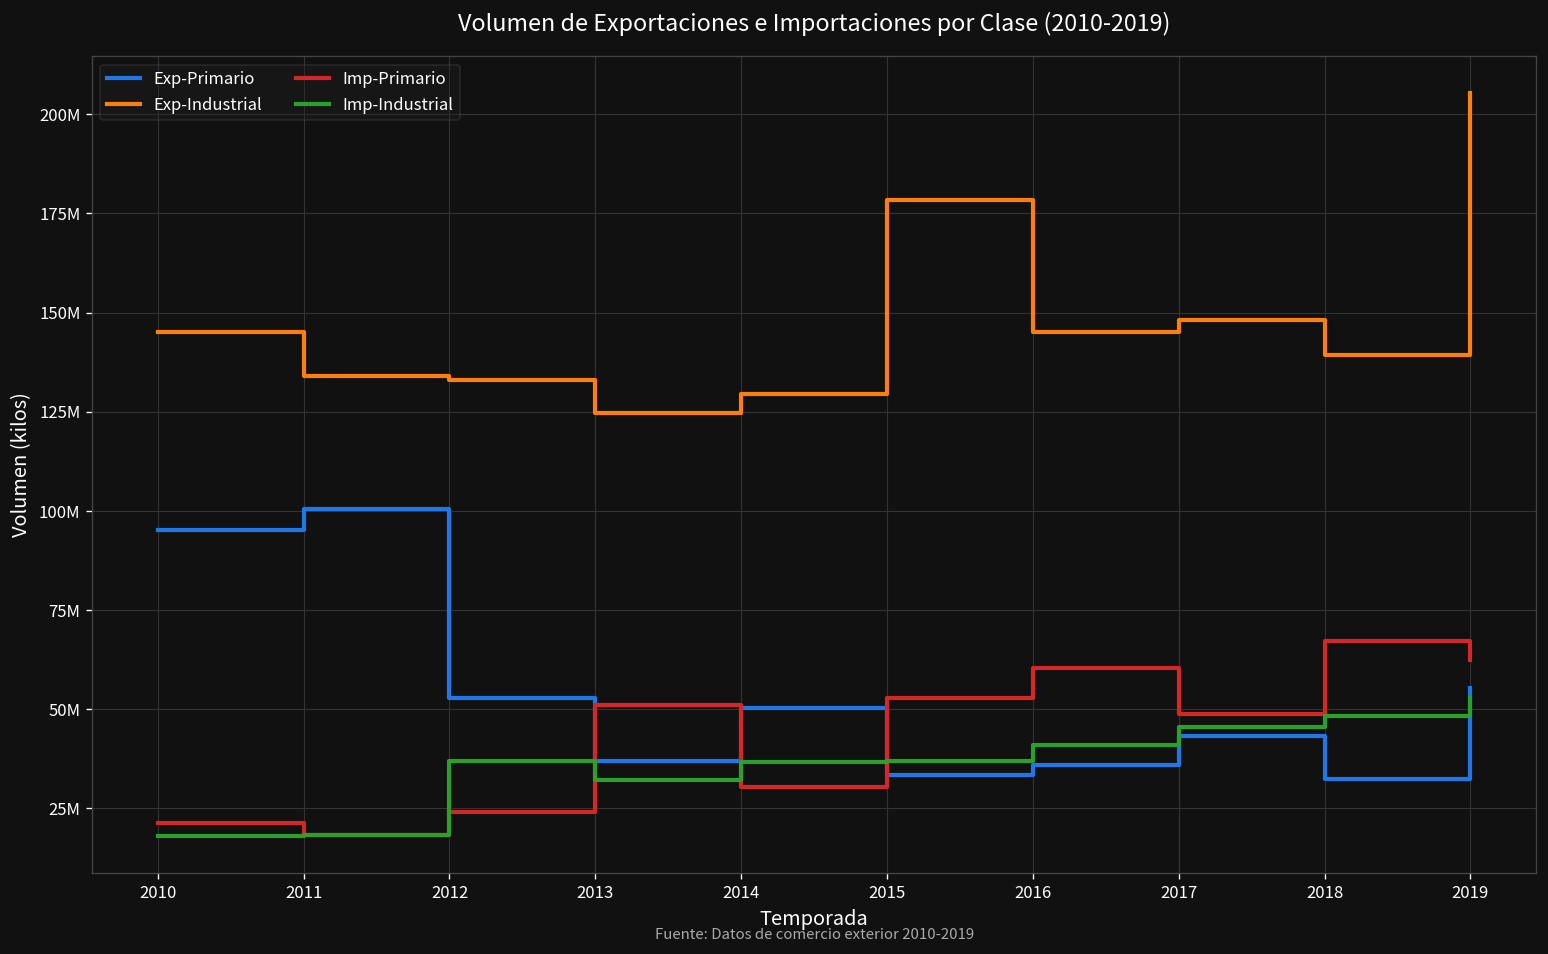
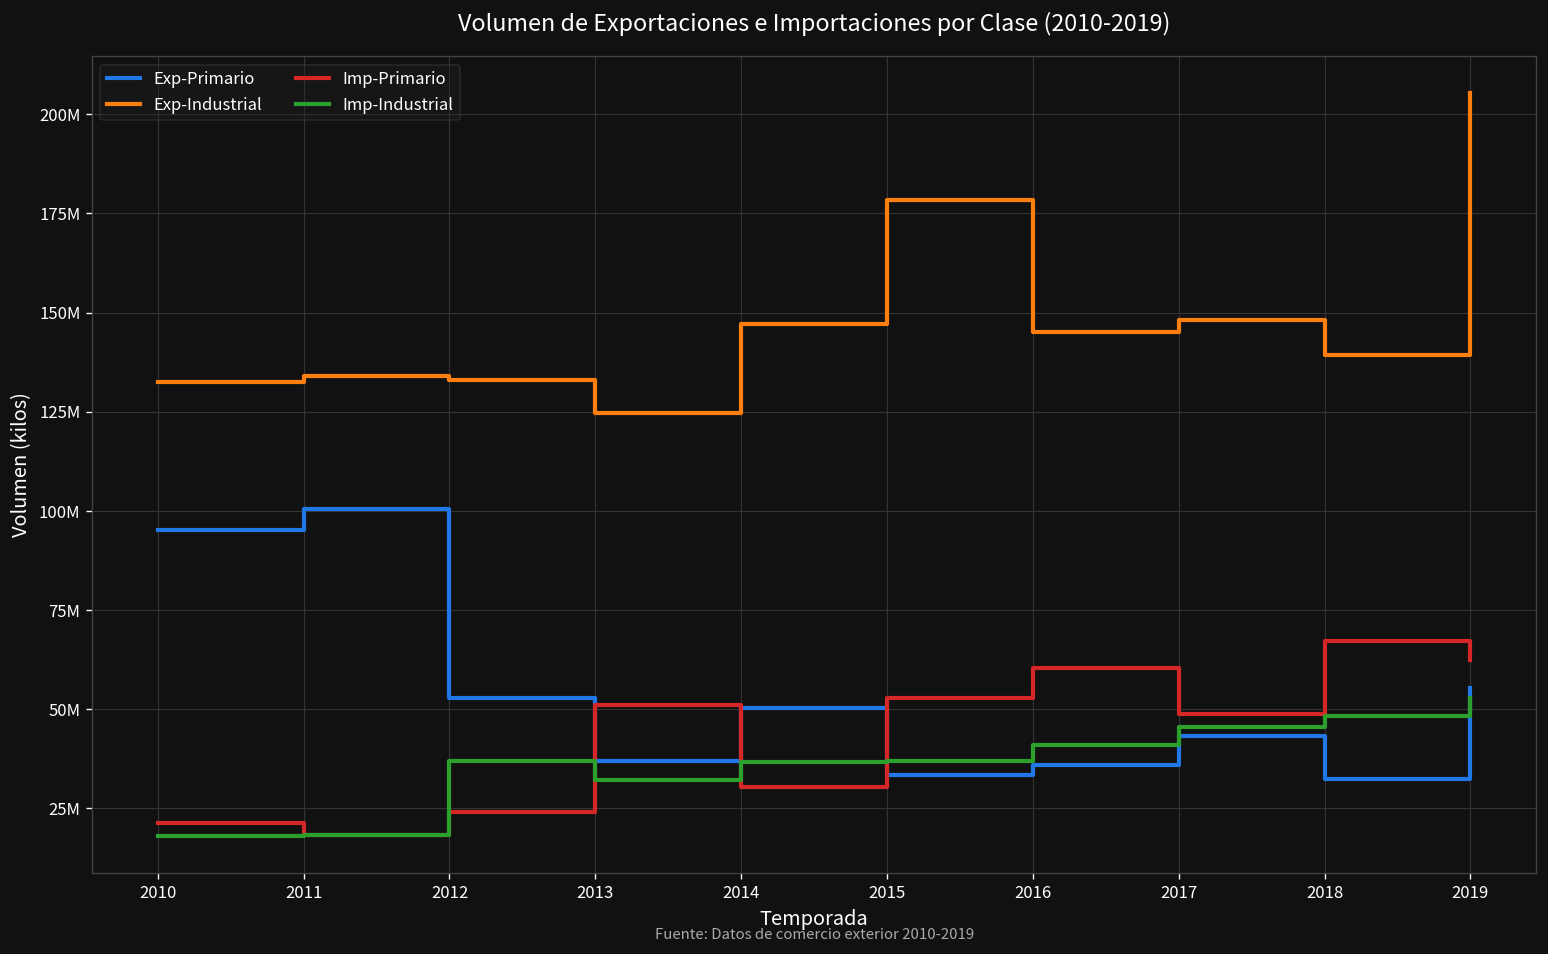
  {
    "Exp-Primario": {
      "2010": 95000000,
      "2011": 100000000,
      "2012": 53000000,
      "2013": 37000000,
      "2014": 50000000,
      "2015": 33000000,
      "2016": 36000000,
      "2017": 43000000,
      "2018": 32000000,
      "2019": 55000000
    },
    "Exp-Industrial": {
-     "2010": 145000000,
+     "2010": 132000000,
      "2011": 134000000,
      "2012": 133000000,
      "2013": 125000000,
-     "2014": 129000000,
+     "2014": 147000000,
      "2015": 178000000,
      "2016": 145000000,
      "2017": 148000000,
      "2018": 139000000,
      "2019": 205000000
    },
    "Imp-Primario": {
      "2010": 21000000,
      "2012": 24000000,
      "2013": 51000000,
      "2014": 30000000,
      "2015": 53000000,
      "2016": 60000000,
      "2017": 49000000,
      "2018": 67000000,
      "2019": 62000000
    },
    "Imp-Industrial": {
      "2010": 18000000,
      "2012": 37000000,
      "2013": 32000000,
      "2014": 37000000,
      "2015": 37000000,
      "2016": 41000000,
      "2017": 45000000,
      "2018": 48000000,
      "2019": 53000000
    }
  }
